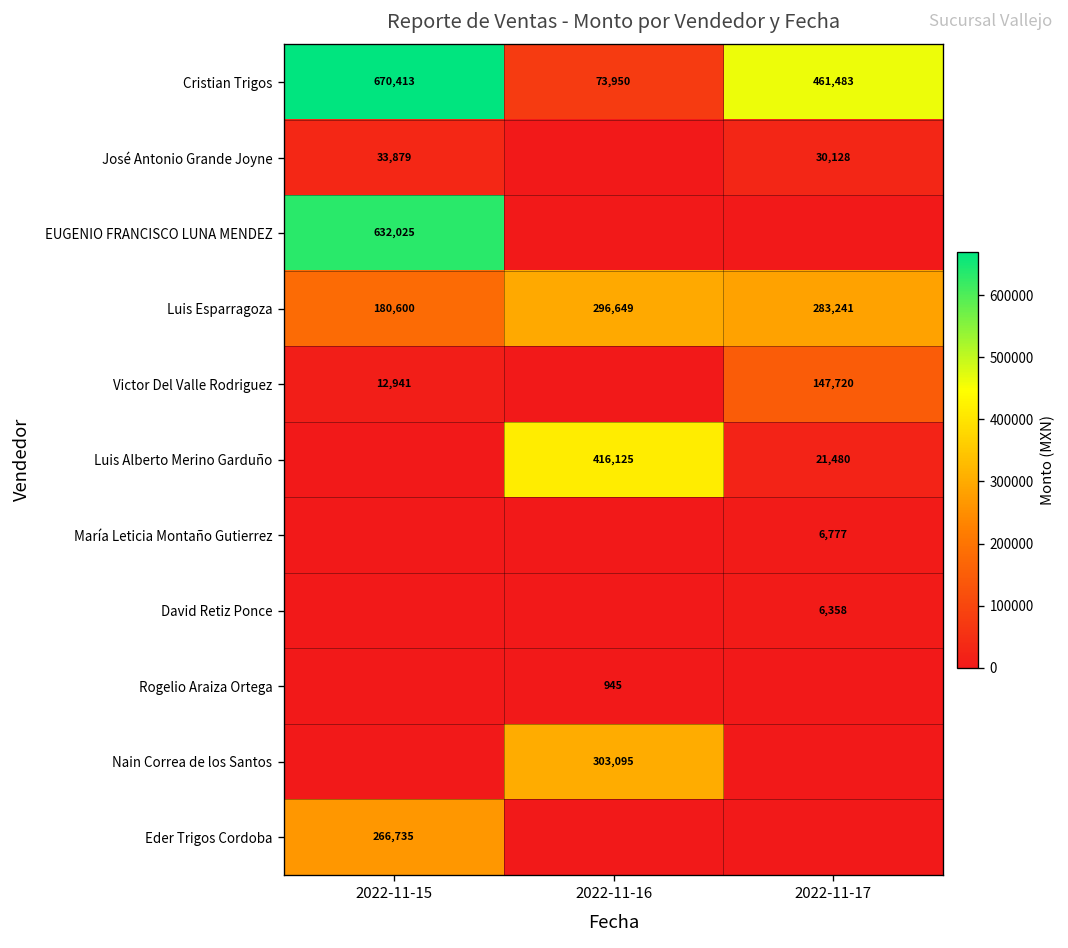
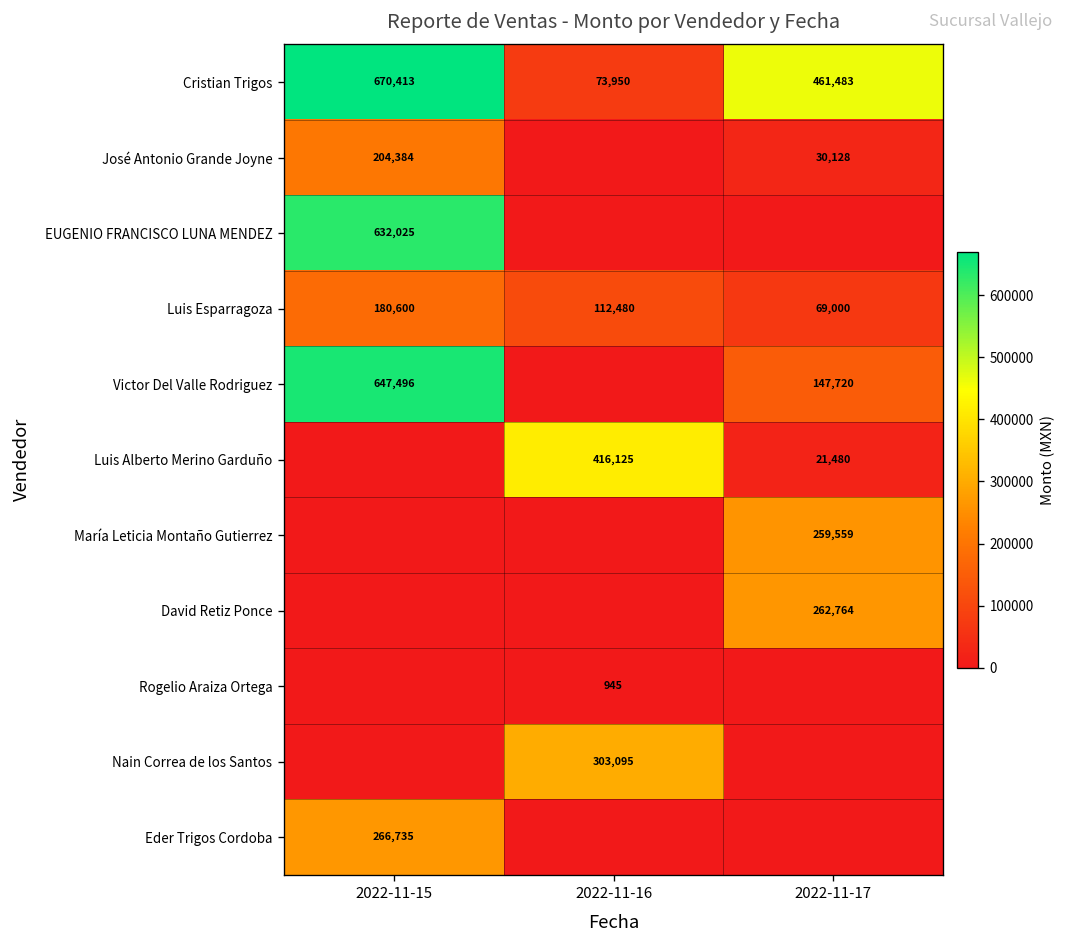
  {
    "Cristian Trigos": {
      "2022-11-15": "670,413",
      "2022-11-16": "73,950",
      "2022-11-17": "461,483"
    },
    "José Antonio Grande Joyne": {
-     "2022-11-15": "33,879",
+     "2022-11-15": "204,384",
      "2022-11-17": "30,128"
    },
    "EUGENIO FRANCISCO LUNA MENDEZ": {
      "2022-11-15": "632,025"
    },
    "Luis Esparragoza": {
      "2022-11-15": "180,600",
-     "2022-11-16": "296,649",
-     "2022-11-17": "283,241"
+     "2022-11-16": "112,480",
+     "2022-11-17": "69,000"
    },
    "Victor Del Valle Rodriguez": {
-     "2022-11-15": "12,941",
+     "2022-11-15": "647,496",
      "2022-11-17": "147,720"
    },
    "Luis Alberto Merino Garduño": {
      "2022-11-16": "416,125",
      "2022-11-17": "21,480"
    },
    "María Leticia Montaño Gutierrez": {
-     "2022-11-17": "6,777"
+     "2022-11-17": "259,559"
    },
    "David Retiz Ponce": {
-     "2022-11-17": "6,358"
+     "2022-11-17": "262,764"
    },
    "Rogelio Araiza Ortega": {
      "2022-11-16": "945"
    },
    "Nain Correa de los Santos": {
      "2022-11-16": "303,095"
    },
    "Eder Trigos Cordoba": {
      "2022-11-15": "266,735"
    }
  }
